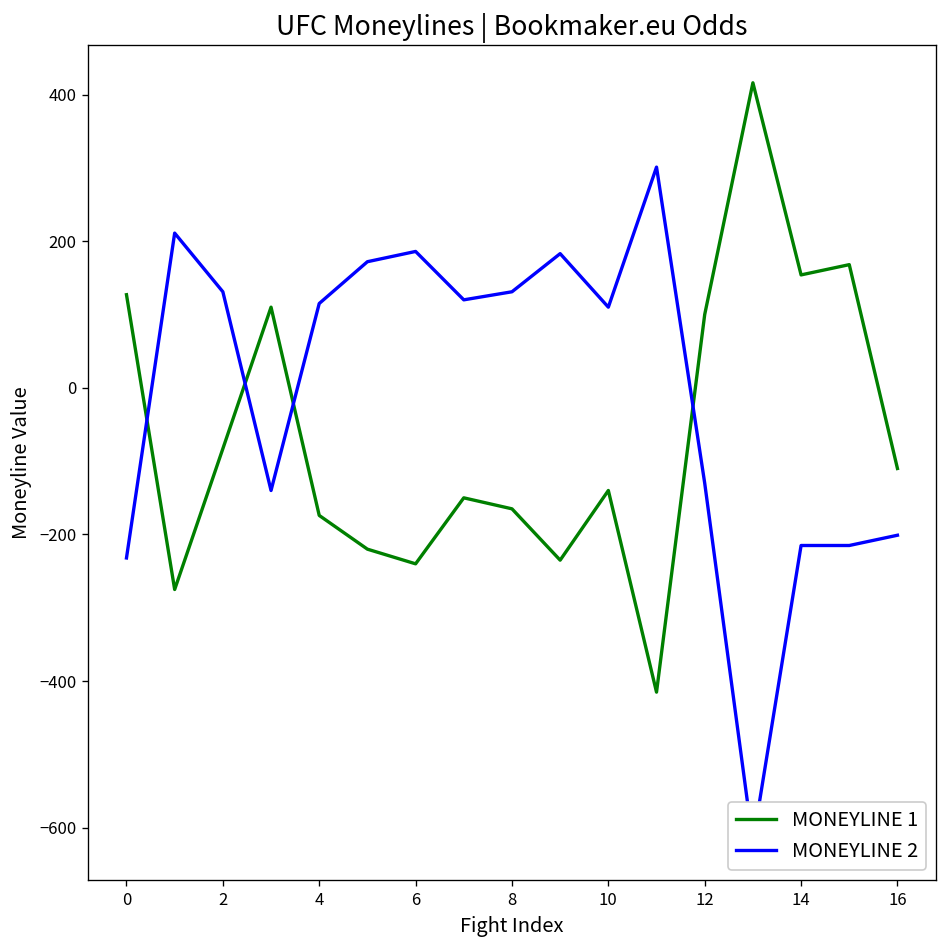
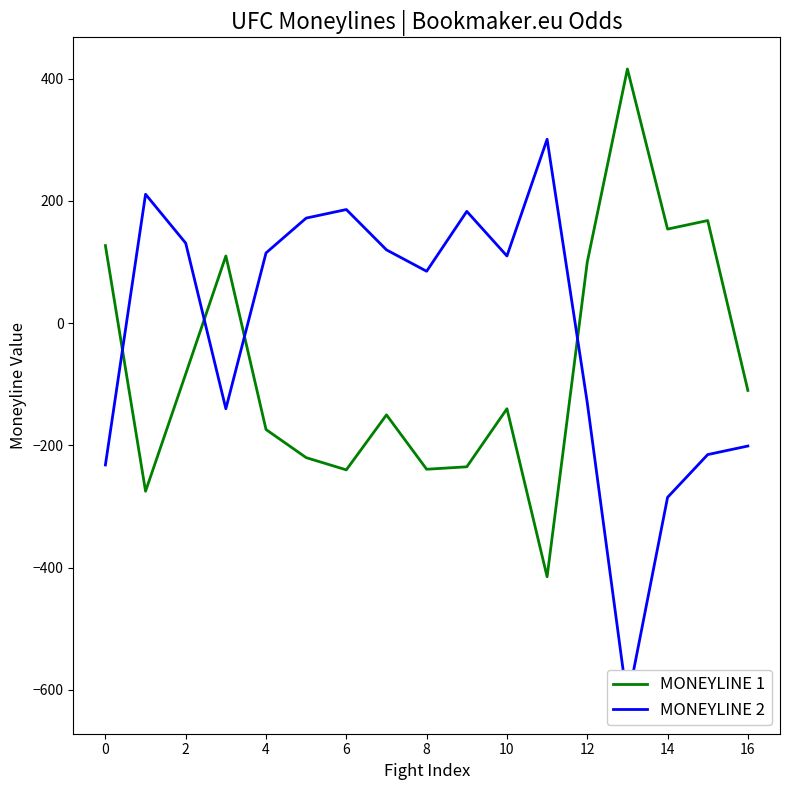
  {
    "MONEYLINE 1": {
      "0": 130,
      "2": -80,
      "4": -170,
      "6": -240,
-     "8": -170,
+     "8": -240,
      "10": -140,
      "12": 100,
      "14": 150,
      "16": -110
    },
    "MONEYLINE 2": {
      "0": -230,
      "2": 130,
      "4": 120,
      "6": 190,
-     "8": 130,
+     "8": 90,
      "10": 110,
      "12": -130,
-     "14": -220,
+     "14": -290,
      "16": -200
    }
  }
